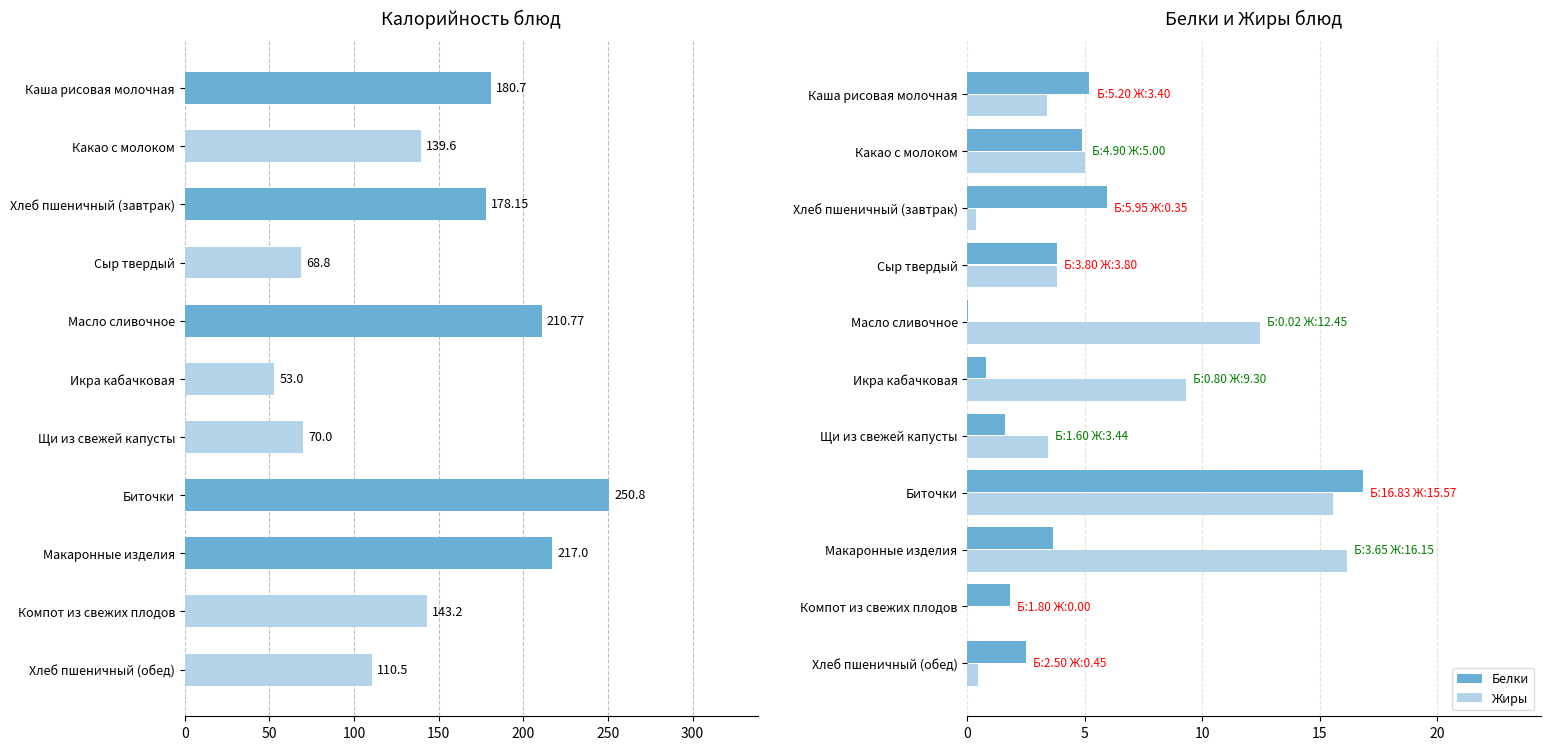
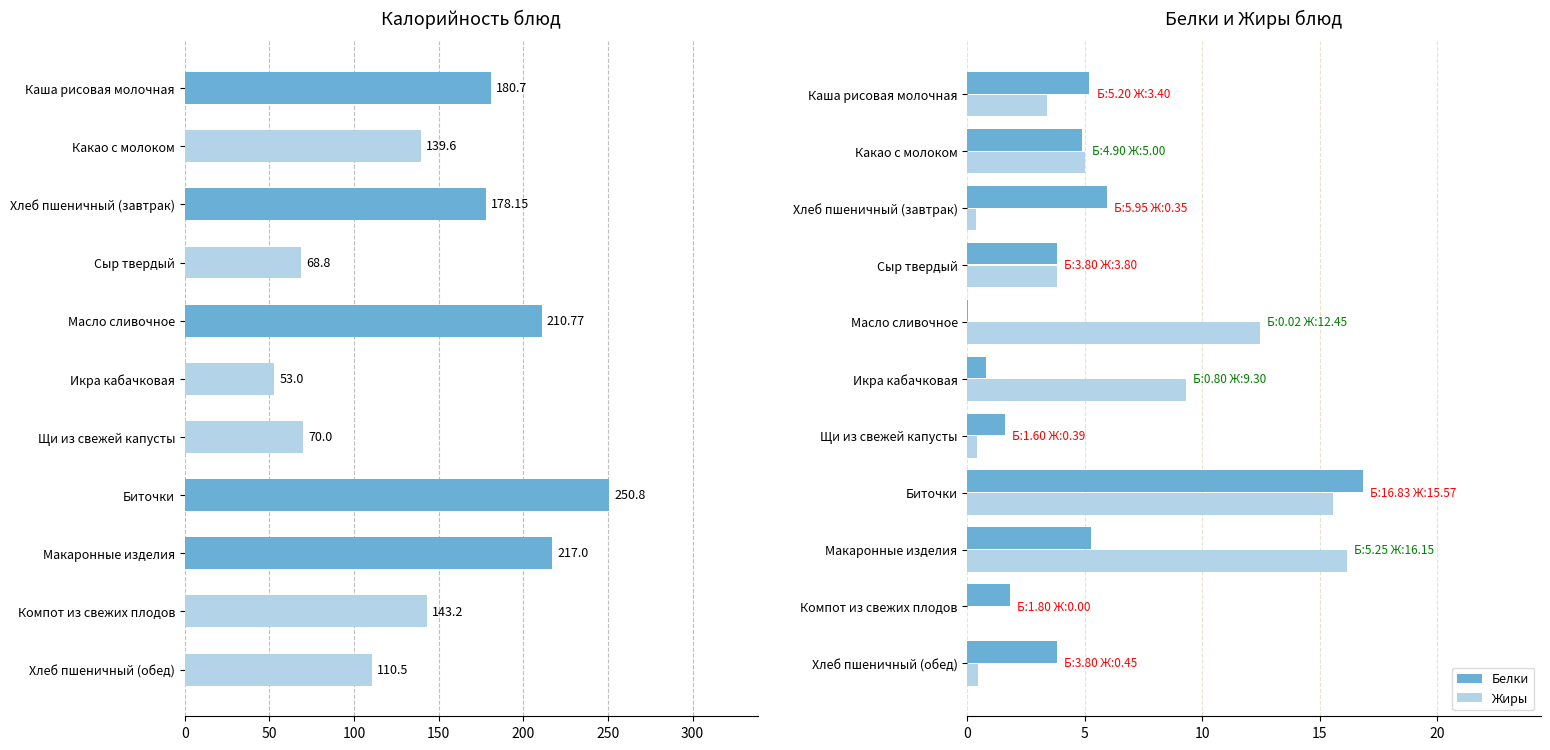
  {
    "Калорийность блюд": {
      "Каша рисовая молочная": 180.7,
      "Какао с молоком": 139.6,
      "Хлеб пшеничный (завтрак)": 178.15,
      "Сыр твердый": 68.8,
      "Масло сливочное": 210.77,
      "Икра кабачковая": 53.0,
      "Щи из свежей капусты": 70.0,
      "Биточки": 250.8,
      "Макаронные изделия": 217.0,
      "Компот из свежих плодов": 143.2,
      "Хлеб пшеничный (обед)": 110.5
    },
    "Белки и Жиры блюд": {
      "Белки": {
        "Каша рисовая молочная": 5.20,
        "Какао с молоком": 4.90,
        "Хлеб пшеничный (завтрак)": 5.95,
        "Сыр твердый": 3.80,
        "Щи из свежей капусты": 1.60,
        "Биточки": 16.83,
-       "Макаронные изделия": 3.65,
+       "Макаронные изделия": 5.25,
        "Компот из свежих плодов": 1.80,
-       "Хлеб пшеничный (обед)": 2.50
+       "Хлеб пшеничный (обед)": 3.80
      },
      "Жиры": {
        "Какао с молоком": 5.00,
        "Сыр твердый": 3.80,
        "Масло сливочное": 12.45,
        "Икра кабачковая": 9.30,
-       "Щи из свежей капусты": 3.44,
+       "Щи из свежей капусты": 0.39,
        "Макаронные изделия": 16.15
      }
    }
  }
